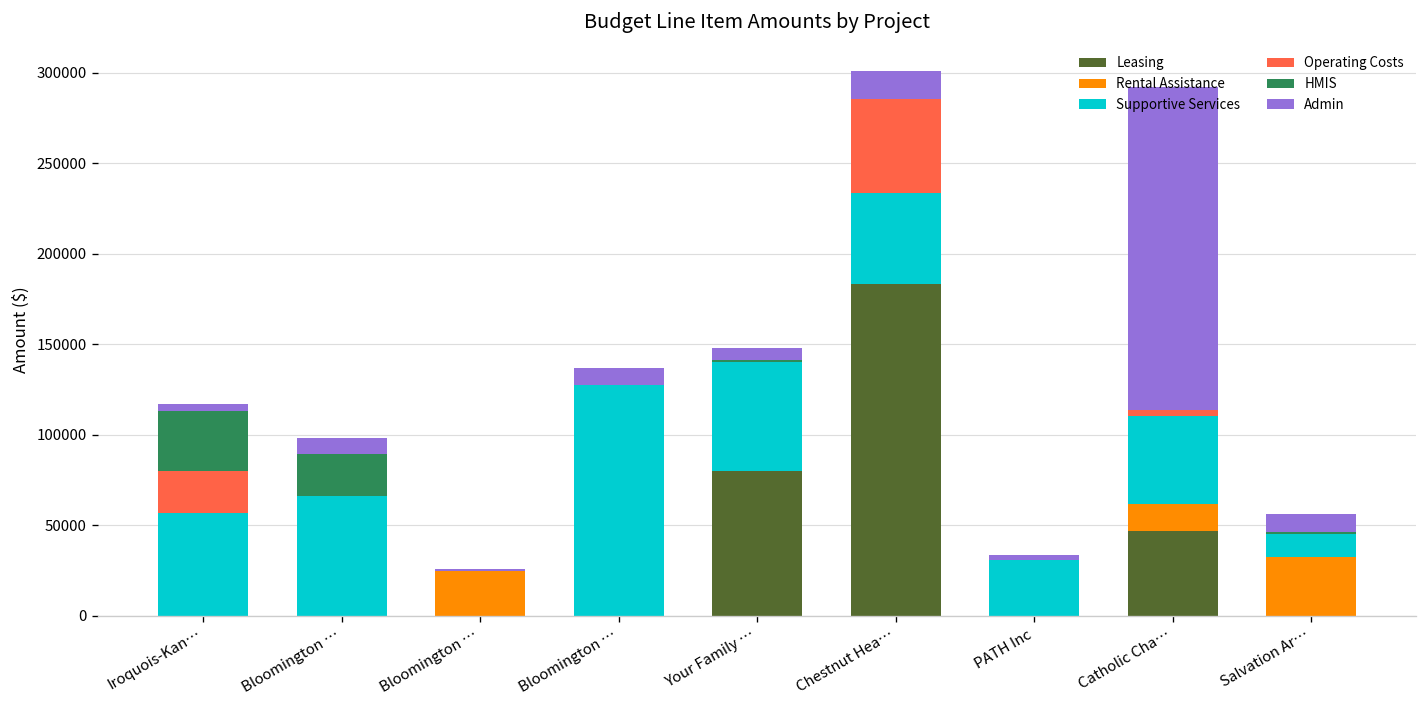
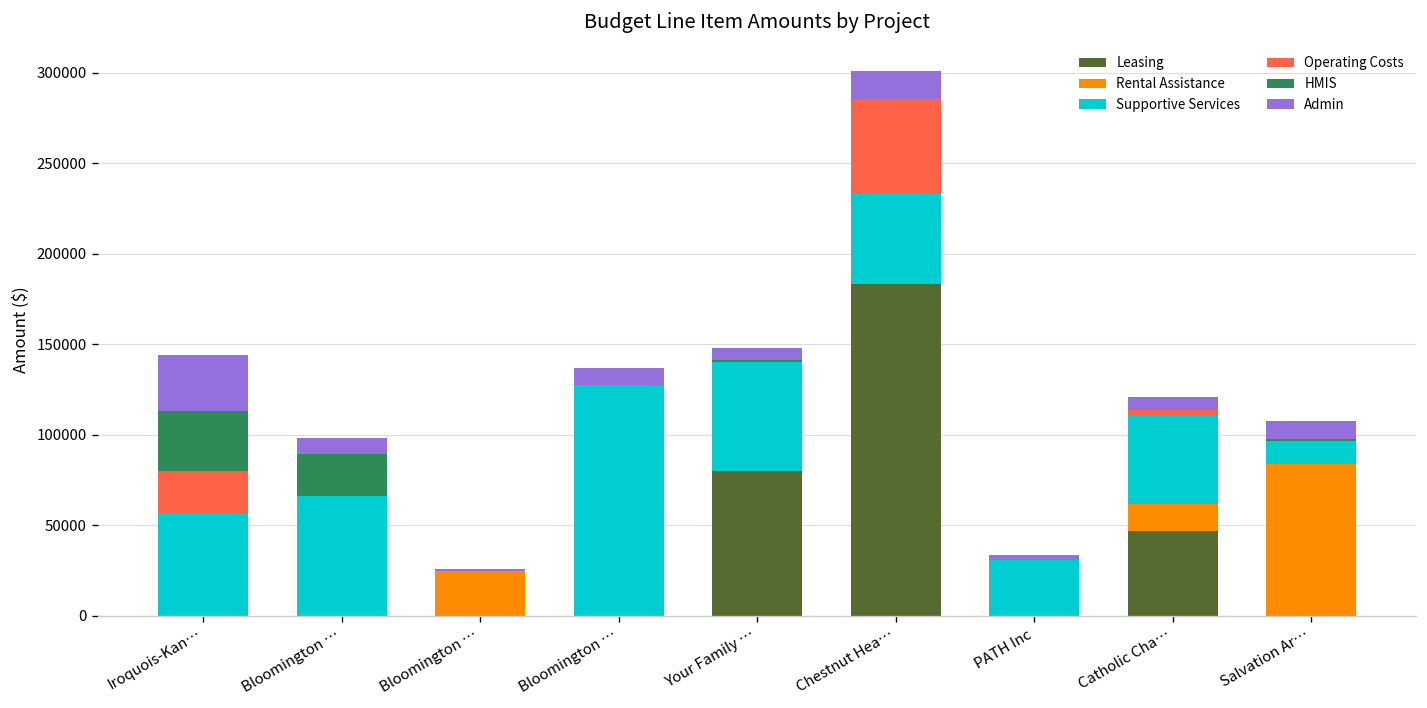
  {
    "Leasing": {
      "Iroquois-Kan…": 0,
      "Your Family …": 80000,
      "Chestnut Hea…": 183000,
      "PATH Inc": 0,
      "Catholic Cha…": 47000,
      "Salvation Ar…": 0
    },
    "Rental Assistance": {
      "Iroquois-Kan…": 0,
      "Your Family …": 0,
      "Chestnut Hea…": 0,
      "PATH Inc": 0,
      "Catholic Cha…": 15000,
-     "Salvation Ar…": 33000
+     "Salvation Ar…": 84000
    },
    "Supportive Services": {
      "Iroquois-Kan…": 57000,
      "Your Family …": 60000,
      "Chestnut Hea…": 50000,
      "PATH Inc": 31000,
      "Catholic Cha…": 49000,
      "Salvation Ar…": 13000
    },
    "Operating Costs": {
      "Iroquois-Kan…": 23000,
      "Your Family …": 0,
      "Chestnut Hea…": 52000,
      "PATH Inc": 0,
      "Catholic Cha…": 3000,
      "Salvation Ar…": 0
    },
    "HMIS": {
      "Iroquois-Kan…": 33000,
      "Chestnut Hea…": 0,
      "PATH Inc": 0,
      "Catholic Cha…": 0
    },
    "Admin": {
-     "Iroquois-Kan…": 4000,
+     "Iroquois-Kan…": 31000,
      "Your Family …": 7000,
      "Chestnut Hea…": 15000,
      "PATH Inc": 3000,
-     "Catholic Cha…": 178000,
+     "Catholic Cha…": 7000,
      "Salvation Ar…": 10000
    }
  }
